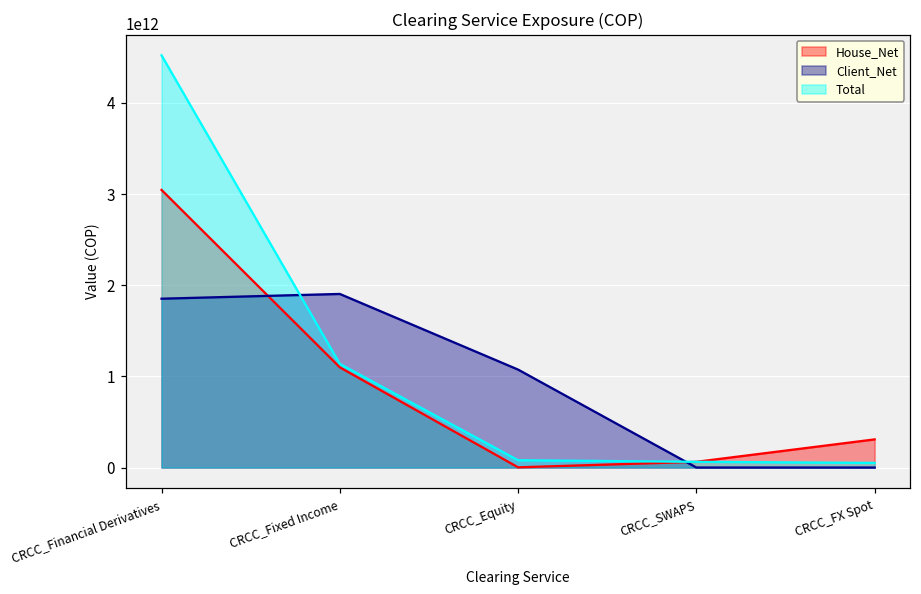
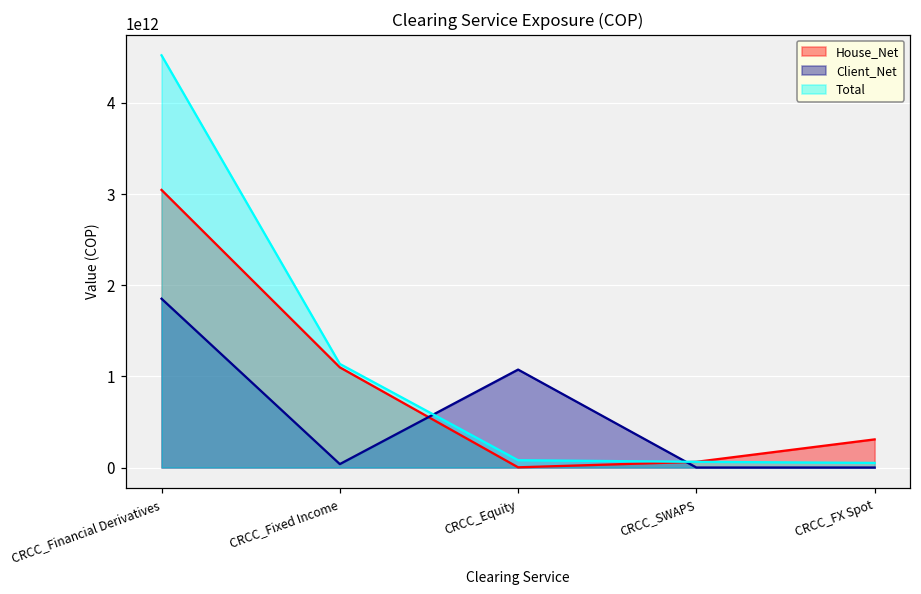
  {
    "House_Net": {
      "CRCC_Financial Derivatives": 3000000000000,
      "CRCC_Fixed Income": 1100000000000,
      "CRCC_Equity": 0,
      "CRCC_FX Spot": 300000000000
    },
    "Client_Net": {
      "CRCC_Financial Derivatives": 1900000000000,
-     "CRCC_Fixed Income": 1900000000000,
+     "CRCC_Fixed Income": 0,
      "CRCC_Equity": 1100000000000,
      "CRCC_SWAPS": 0,
      "CRCC_FX Spot": 0
    },
    "Total": {
      "CRCC_Financial Derivatives": 4500000000000,
      "CRCC_Fixed Income": 1100000000000,
      "CRCC_Equity": 100000000000,
      "CRCC_FX Spot": 100000000000
    }
  }
